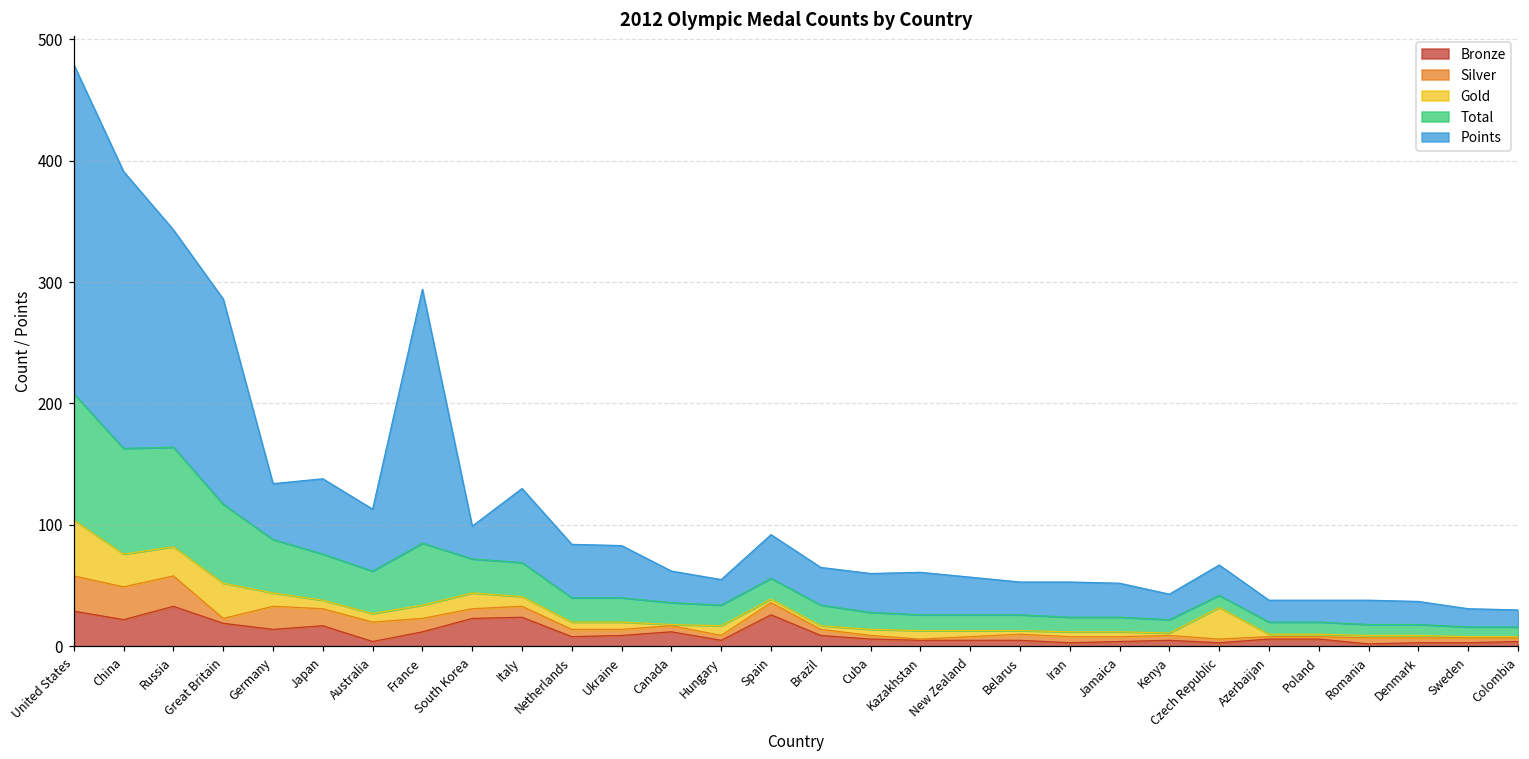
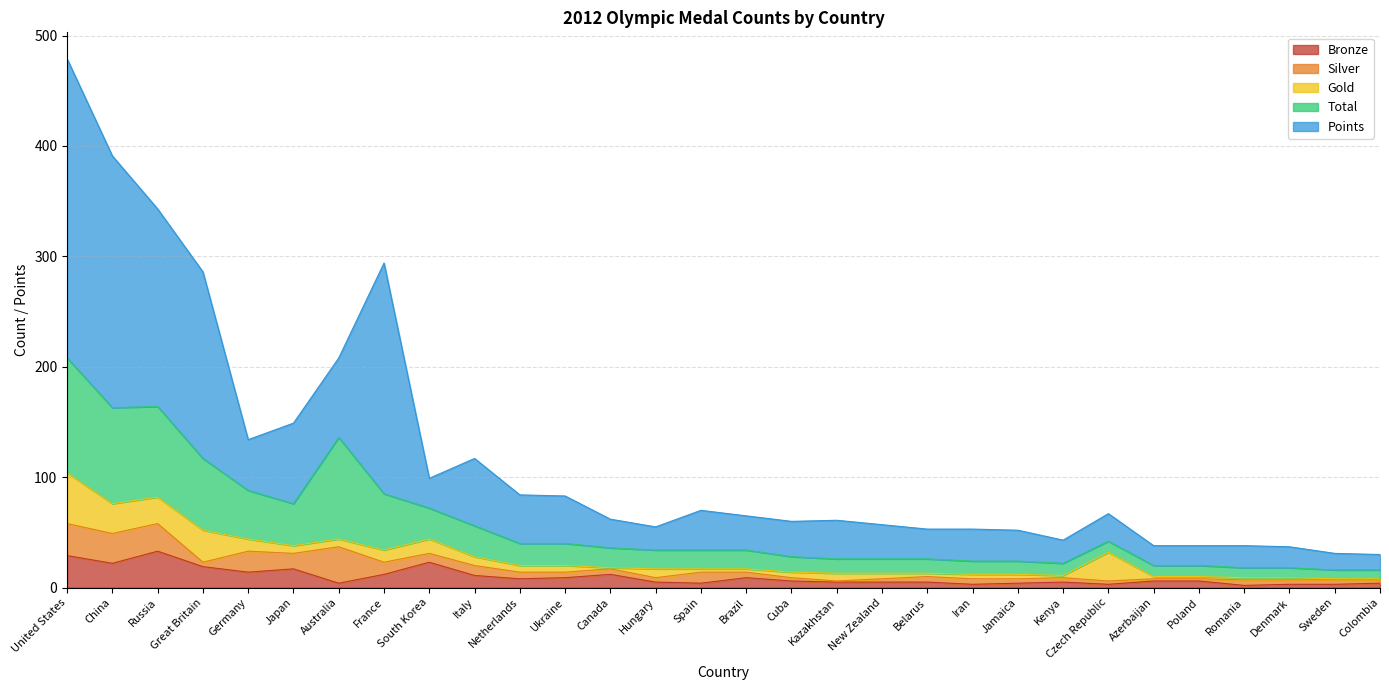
  {
    "Bronze": {
      "United States": 29,
      "China": 22,
      "Russia": 33,
      "Great Britain": 19,
      "Germany": 14,
      "Japan": 17,
      "Australia": 4,
      "France": 12,
      "South Korea": 23,
-     "Italy": 24,
+     "Italy": 11,
      "Netherlands": 8,
      "Ukraine": 9,
      "Canada": 12,
      "Hungary": 5,
-     "Spain": 26,
+     "Spain": 4,
      "Brazil": 9,
      "Cuba": 6,
      "New Zealand": 5,
      "Belarus": 5,
      "Iran": 3,
      "Jamaica": 4,
      "Kenya": 5,
      "Czech Republic": 3,
      "Romania": 2,
      "Denmark": 3,
      "Sweden": 3,
      "Colombia": 4
    },
    "Silver": {
      "United States": 29,
      "China": 27,
      "Russia": 25,
      "Great Britain": 4,
      "Germany": 19,
      "Japan": 14,
-     "Australia": 16,
+     "Australia": 33,
      "France": 11,
      "South Korea": 8,
      "Italy": 9,
      "Netherlands": 6,
      "Ukraine": 5,
      "Hungary": 4,
      "Spain": 10,
      "Brazil": 5,
      "Cuba": 3,
      "New Zealand": 3,
      "Belarus": 5,
      "Iran": 5,
      "Jamaica": 4,
      "Czech Republic": 3
    },
    "Gold": {
      "United States": 46,
      "China": 27,
      "Russia": 24,
      "Great Britain": 29,
      "Germany": 11,
      "Japan": 7,
      "Australia": 7,
      "France": 11,
      "South Korea": 13,
      "Italy": 8,
      "Netherlands": 6,
      "Ukraine": 6,
      "Hungary": 8,
      "Spain": 3,
      "Brazil": 3,
      "Cuba": 5,
      "Kazakhstan": 7,
      "New Zealand": 5,
      "Belarus": 3,
      "Iran": 4,
      "Jamaica": 4,
      "Czech Republic": 26
    },
    "Total": {
      "United States": 104,
      "China": 87,
      "Russia": 82,
      "Great Britain": 65,
      "Germany": 44,
      "Japan": 38,
-     "Australia": 35,
+     "Australia": 92,
      "France": 51,
      "South Korea": 28,
      "Italy": 28,
      "Netherlands": 20,
      "Ukraine": 20,
      "Canada": 18,
      "Hungary": 17,
      "Spain": 17,
      "Brazil": 17,
      "Cuba": 14,
      "Kazakhstan": 13,
      "New Zealand": 13,
      "Belarus": 13,
      "Iran": 12,
      "Jamaica": 12,
      "Kenya": 11,
      "Czech Republic": 10,
      "Azerbaijan": 10,
      "Poland": 10,
      "Romania": 9,
      "Denmark": 9,
      "Sweden": 8,
      "Colombia": 8
    },
    "Points": {
      "United States": 271,
      "China": 228,
      "Russia": 179,
      "Great Britain": 169,
      "Germany": 46,
-     "Japan": 62,
-     "Australia": 51,
+     "Japan": 73,
+     "Australia": 72,
      "France": 209,
      "South Korea": 27,
      "Italy": 61,
      "Netherlands": 44,
      "Ukraine": 43,
      "Canada": 26,
      "Hungary": 21,
      "Spain": 36,
      "Brazil": 31,
      "Cuba": 32,
      "Kazakhstan": 35,
      "New Zealand": 31,
      "Belarus": 27,
      "Iran": 29,
      "Jamaica": 28,
      "Kenya": 21,
      "Czech Republic": 25,
      "Azerbaijan": 18,
      "Poland": 18,
      "Romania": 20,
      "Denmark": 19,
      "Sweden": 15,
      "Colombia": 14
    }
  }
